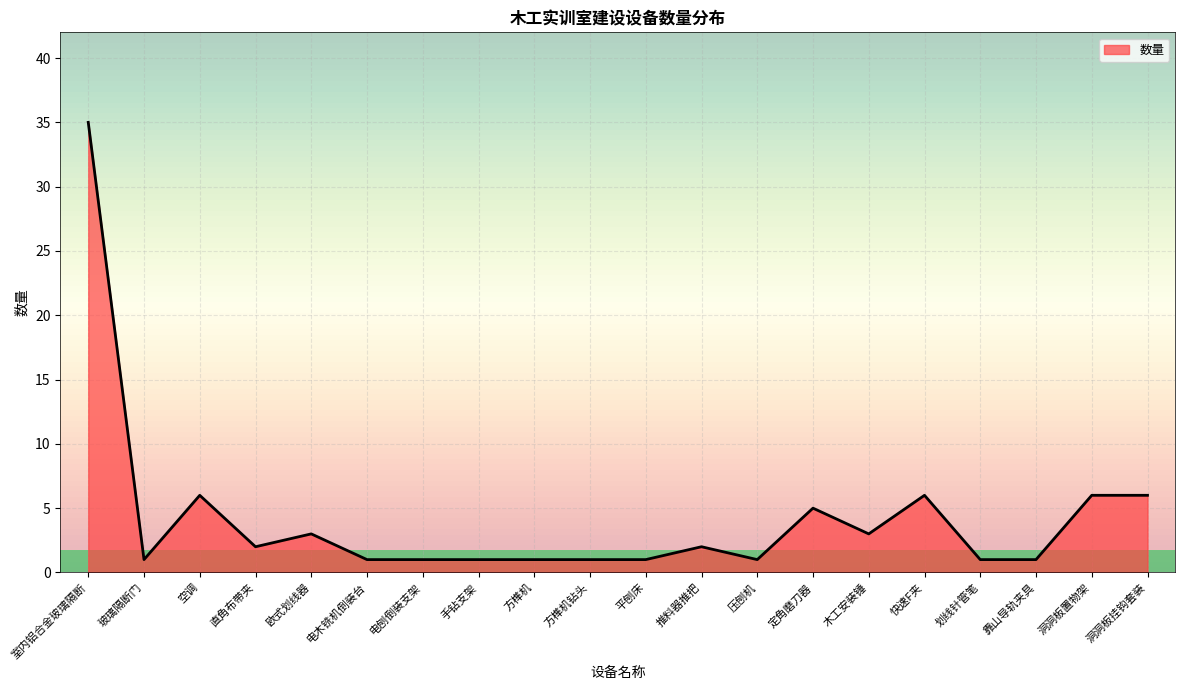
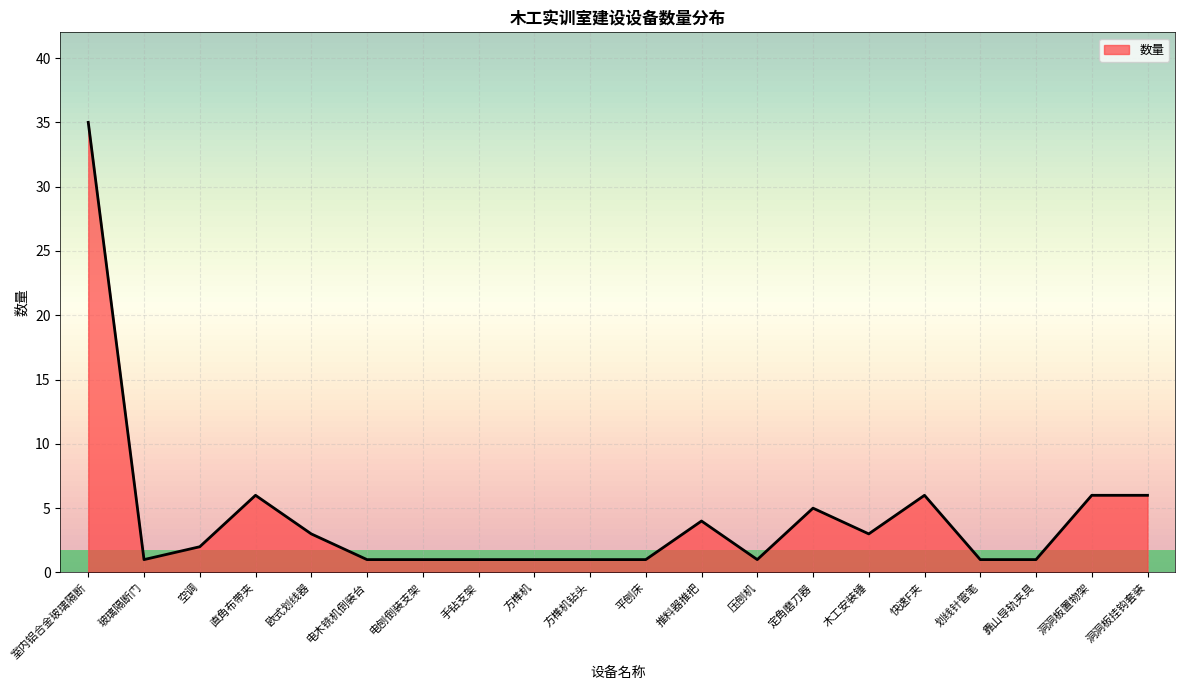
  {
    "室内铝合金玻璃隔断": 35,
    "玻璃隔断门": 1,
-   "空调": 6,
-   "直角布带夹": 2,
+   "空调": 2,
+   "直角布带夹": 6,
    "欧式划线器": 3,
    "电木铣机倒装台": 1,
    "电刨倒装支架": 1,
    "手钻支架": 1,
    "方榫机": 1,
    "方榫机钻头": 1,
    "平刨床": 1,
-   "推料器推把": 2,
+   "推料器推把": 4,
    "压刨机": 1,
    "定角磨刀器": 5,
    "木工安装锤": 3,
    "快速F夹": 6,
    "划线针管笔": 1,
    "靠山导轨夹具": 1,
    "洞洞板置物架": 6,
    "洞洞板挂钩套装": 6
  }
